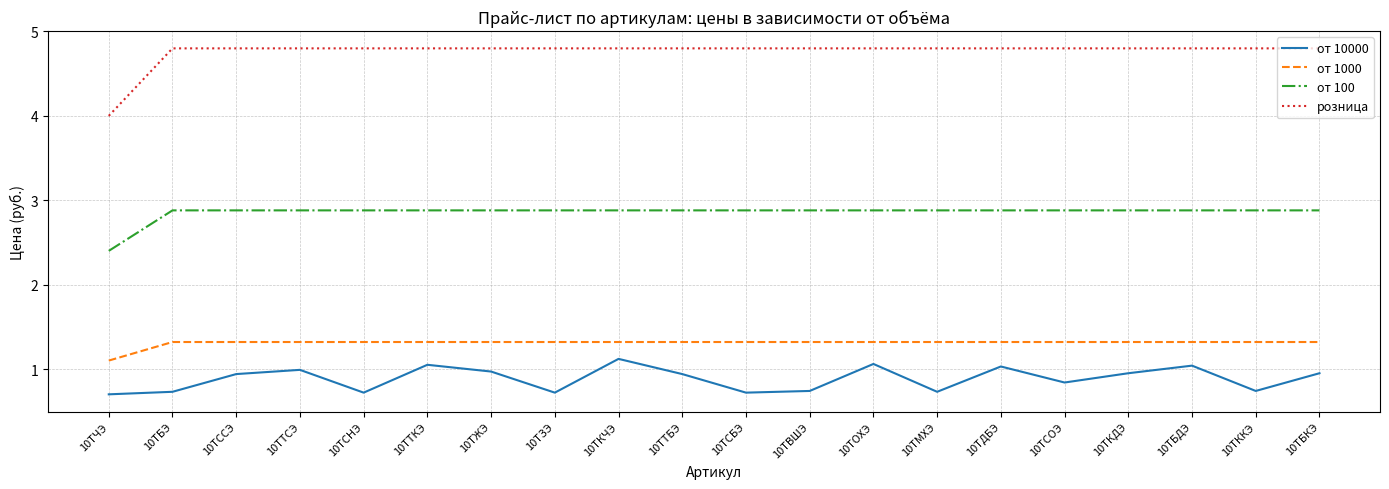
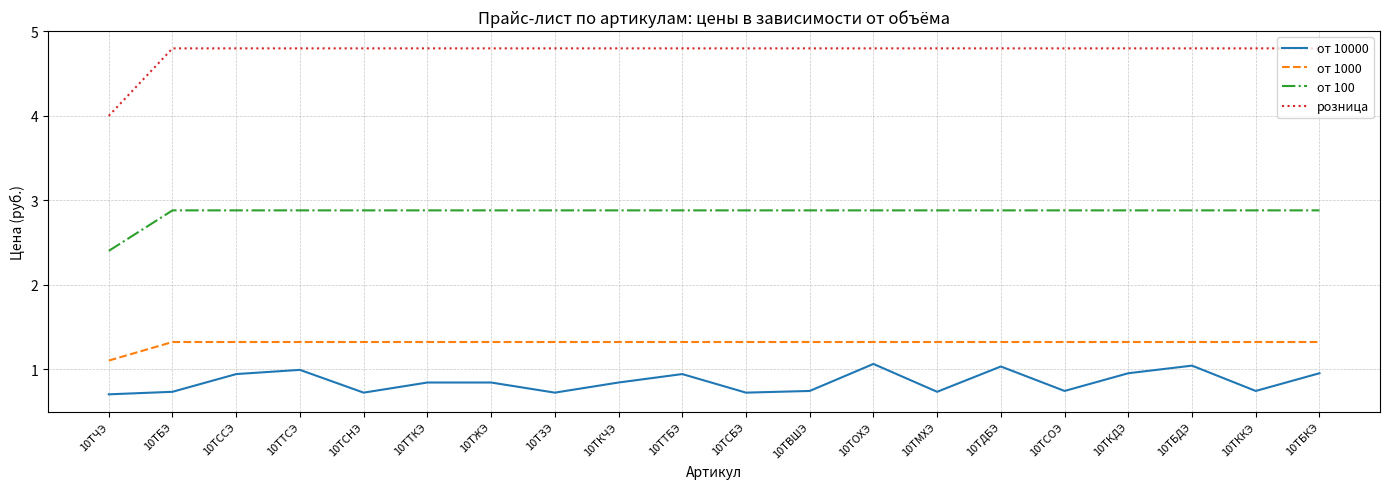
  {
    "от 10000": {
      "10ТЧЭ": 0.7,
      "10ТБЭ": 0.7,
      "10ТССЭ": 0.9,
      "10ТТСЭ": 1.0,
      "10ТСНЭ": 0.7,
-     "10ТТКЭ": 1.1,
-     "10ТЖЭ": 1.0,
+     "10ТТКЭ": 0.8,
+     "10ТЖЭ": 0.8,
      "10ТЗЭ": 0.7,
-     "10ТКЧЭ": 1.1,
+     "10ТКЧЭ": 0.8,
      "10ТТБЭ": 0.9,
      "10ТСБЭ": 0.7,
      "10ТВШЭ": 0.7,
      "10ТОХЭ": 1.1,
      "10ТМХЭ": 0.7,
      "10ТДБЭ": 1.0,
-     "10ТСОЭ": 0.8,
+     "10ТСОЭ": 0.7,
      "10ТКДЭ": 1.0,
      "10ТБДЭ": 1.0,
      "10ТККЭ": 0.7,
      "10ТБКЭ": 1.0
    },
    "от 1000": {
      "10ТЧЭ": 1.1,
      "10ТБЭ": 1.3,
      "10ТССЭ": 1.3,
      "10ТТСЭ": 1.3,
      "10ТСНЭ": 1.3,
      "10ТТКЭ": 1.3,
      "10ТЖЭ": 1.3,
      "10ТЗЭ": 1.3,
      "10ТКЧЭ": 1.3,
      "10ТТБЭ": 1.3,
      "10ТСБЭ": 1.3,
      "10ТВШЭ": 1.3,
      "10ТОХЭ": 1.3,
      "10ТМХЭ": 1.3,
      "10ТДБЭ": 1.3,
      "10ТСОЭ": 1.3,
      "10ТКДЭ": 1.3,
      "10ТБДЭ": 1.3,
      "10ТККЭ": 1.3,
      "10ТБКЭ": 1.3
    },
    "от 100": {
      "10ТЧЭ": 2.4,
      "10ТБЭ": 2.9,
      "10ТССЭ": 2.9,
      "10ТТСЭ": 2.9,
      "10ТСНЭ": 2.9,
      "10ТТКЭ": 2.9,
      "10ТЖЭ": 2.9,
      "10ТЗЭ": 2.9,
      "10ТКЧЭ": 2.9,
      "10ТТБЭ": 2.9,
      "10ТСБЭ": 2.9,
      "10ТВШЭ": 2.9,
      "10ТОХЭ": 2.9,
      "10ТМХЭ": 2.9,
      "10ТДБЭ": 2.9,
      "10ТСОЭ": 2.9,
      "10ТКДЭ": 2.9,
      "10ТБДЭ": 2.9,
      "10ТККЭ": 2.9,
      "10ТБКЭ": 2.9
    },
    "розница": {
      "10ТЧЭ": 4.0,
      "10ТБЭ": 4.8,
      "10ТССЭ": 4.8,
      "10ТТСЭ": 4.8,
      "10ТСНЭ": 4.8,
      "10ТТКЭ": 4.8,
      "10ТЖЭ": 4.8,
      "10ТЗЭ": 4.8,
      "10ТКЧЭ": 4.8,
      "10ТТБЭ": 4.8,
      "10ТСБЭ": 4.8,
      "10ТВШЭ": 4.8,
      "10ТОХЭ": 4.8,
      "10ТМХЭ": 4.8,
      "10ТДБЭ": 4.8,
      "10ТСОЭ": 4.8,
      "10ТКДЭ": 4.8,
      "10ТБДЭ": 4.8,
      "10ТККЭ": 4.8
    }
  }
